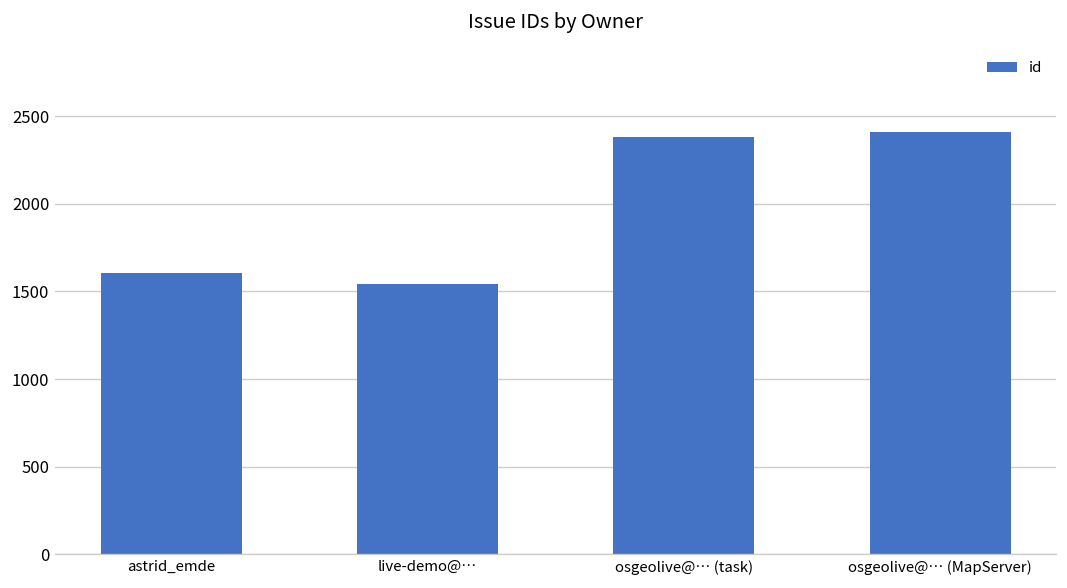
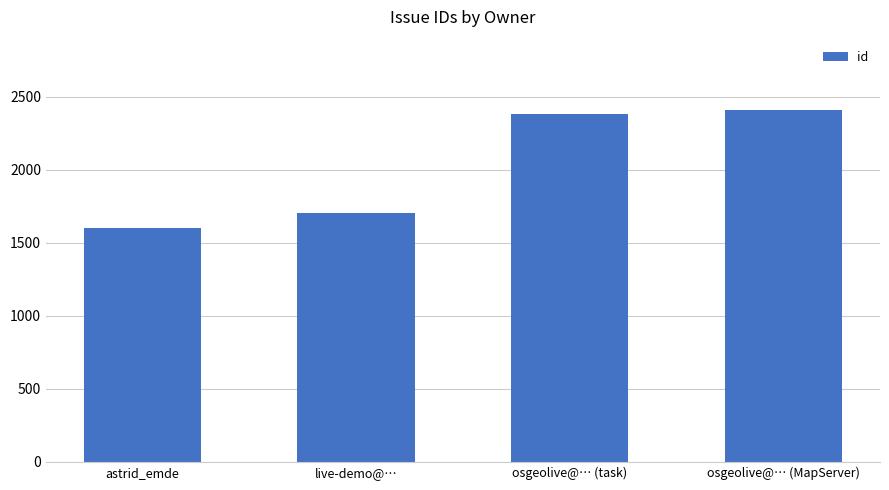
  {
    "astrid_emde": 1610,
-   "live-demo@…": 1540,
+   "live-demo@…": 1700,
    "osgeolive@… (task)": 2380,
    "osgeolive@… (MapServer)": 2410
  }
